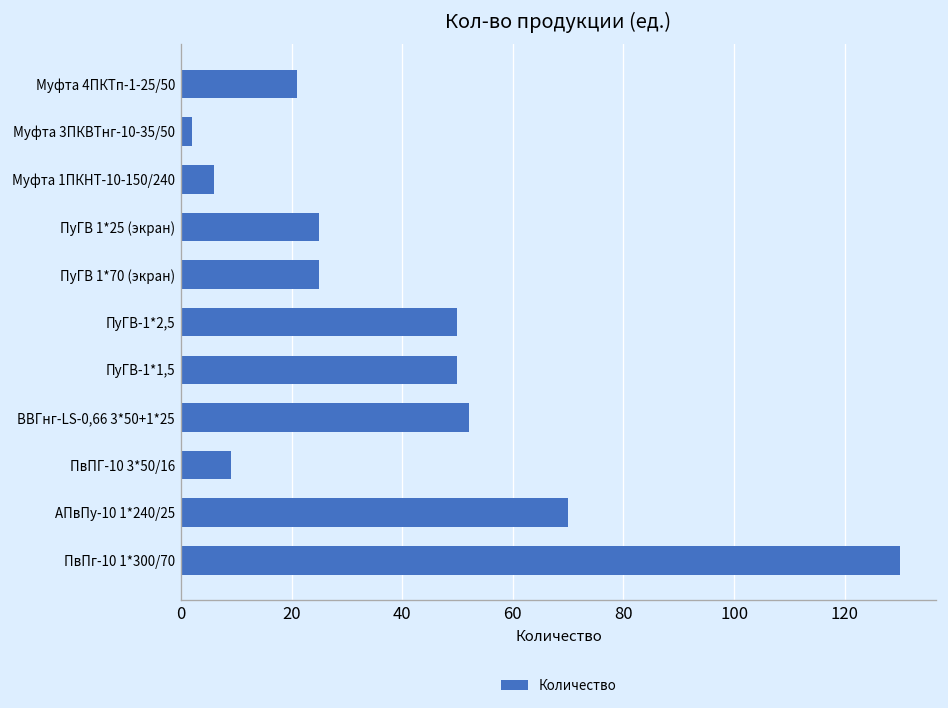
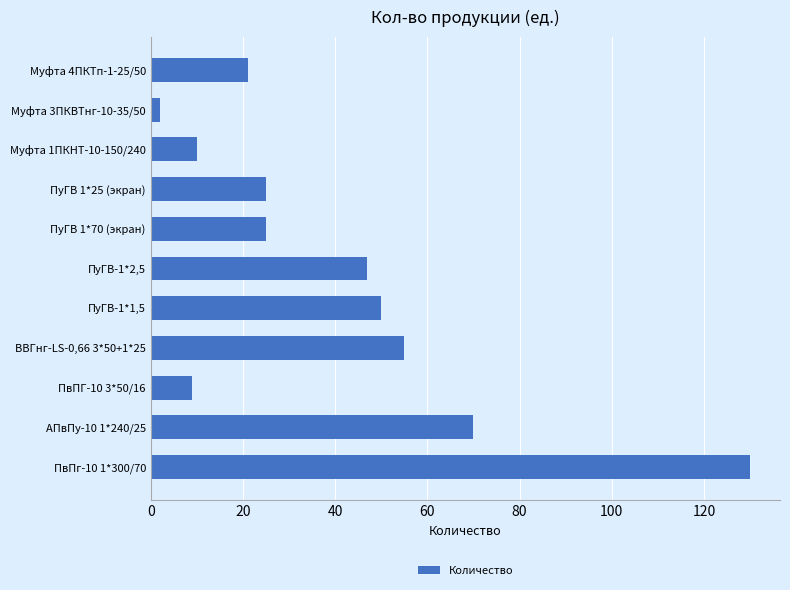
  {
    "Муфта 4ПКТп-1-25/50": 21,
    "Муфта 3ПКВТнг-10-35/50": 2,
-   "Муфта 1ПКНТ-10-150/240": 6,
+   "Муфта 1ПКНТ-10-150/240": 10,
    "ПуГВ 1*25 (экран)": 25,
    "ПуГВ 1*70 (экран)": 25,
-   "ПуГВ-1*2,5": 50,
+   "ПуГВ-1*2,5": 47,
    "ПуГВ-1*1,5": 50,
-   "ВВГнг-LS-0,66 3*50+1*25": 52,
+   "ВВГнг-LS-0,66 3*50+1*25": 55,
    "ПвПГ-10 3*50/16": 9,
    "АПвПу-10 1*240/25": 70,
    "ПвПг-10 1*300/70": 130
  }
